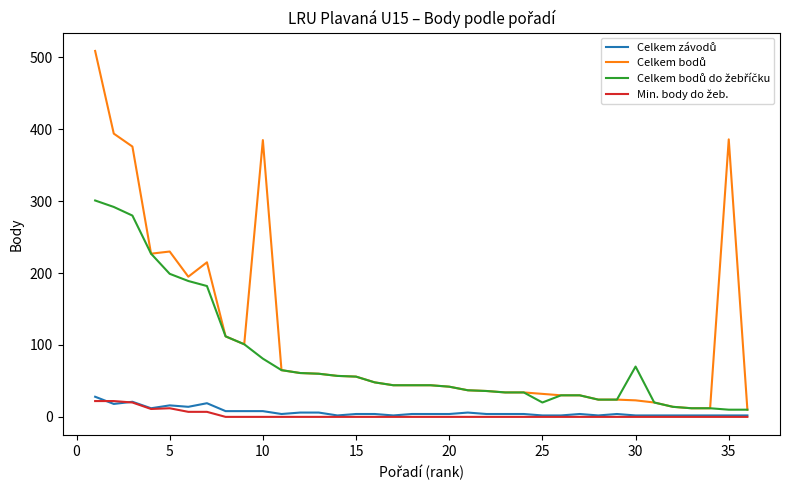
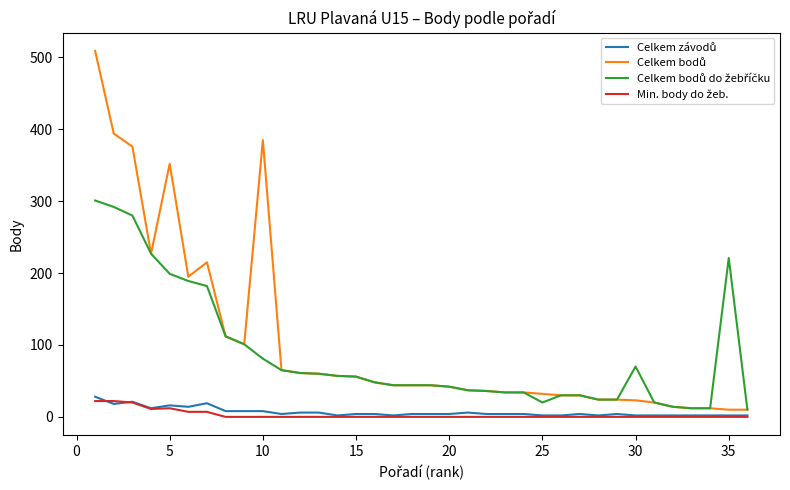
  {
    "Celkem závodů": {
      "5": 20,
      "10": 10,
      "15": 0,
      "20": 0
    },
    "Celkem bodů": {
-     "5": 230,
+     "5": 350,
      "10": 390,
      "25": 30,
      "30": 20,
-     "35": 390
+     "35": 10
    },
    "Celkem bodů do žebříčku": {
      "5": 200,
      "10": 80,
      "25": 20,
      "30": 70,
-     "35": 10
+     "35": 220
    },
    "Min. body do žeb.": {
      "5": 10,
      "10": 0,
      "15": 0,
      "20": 0
    }
  }
